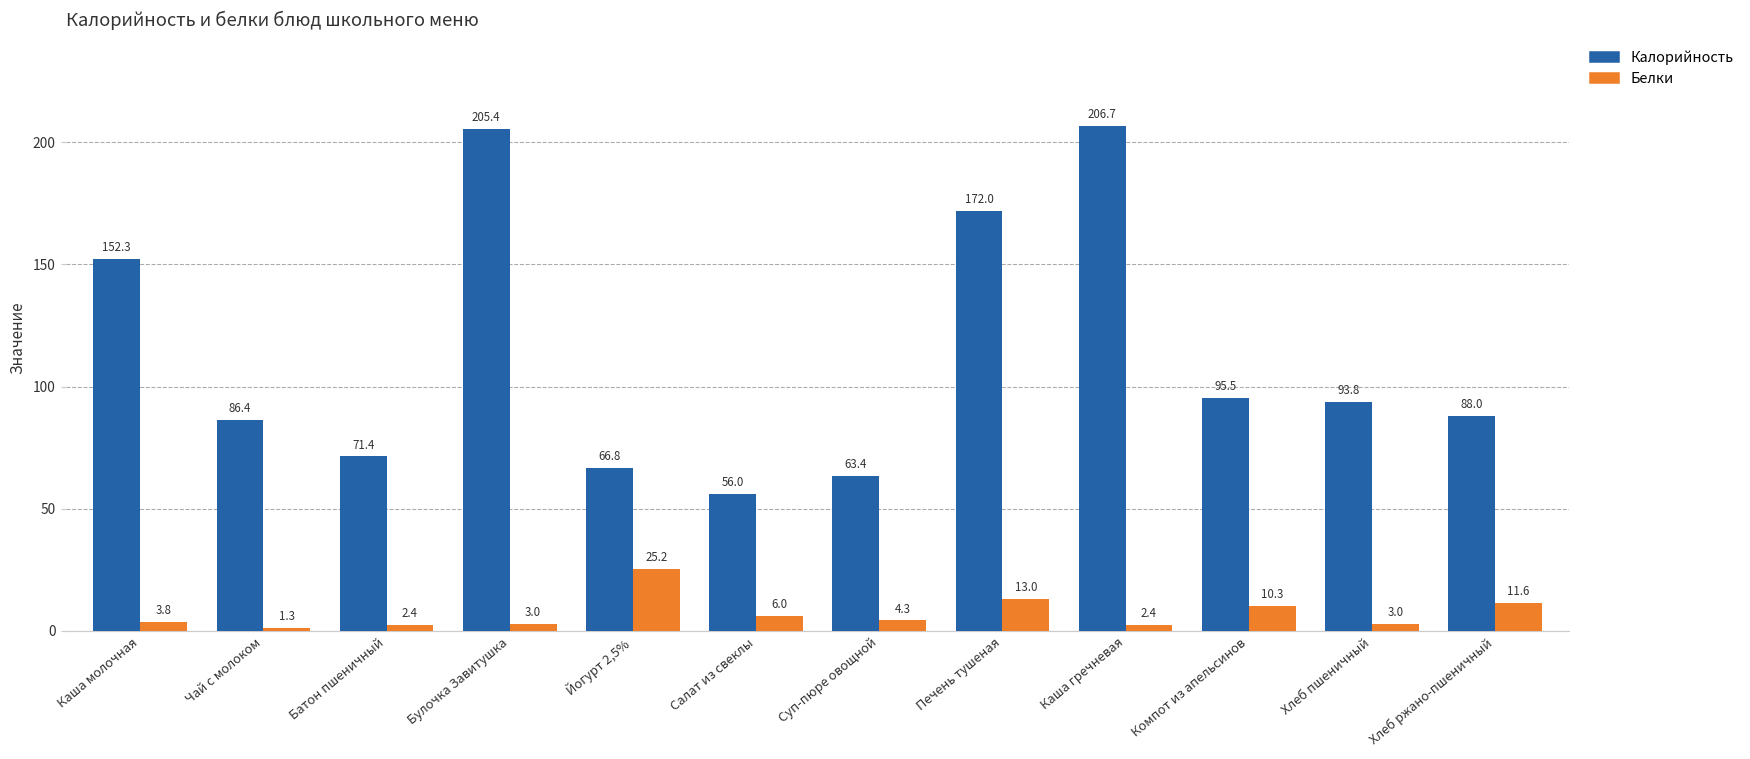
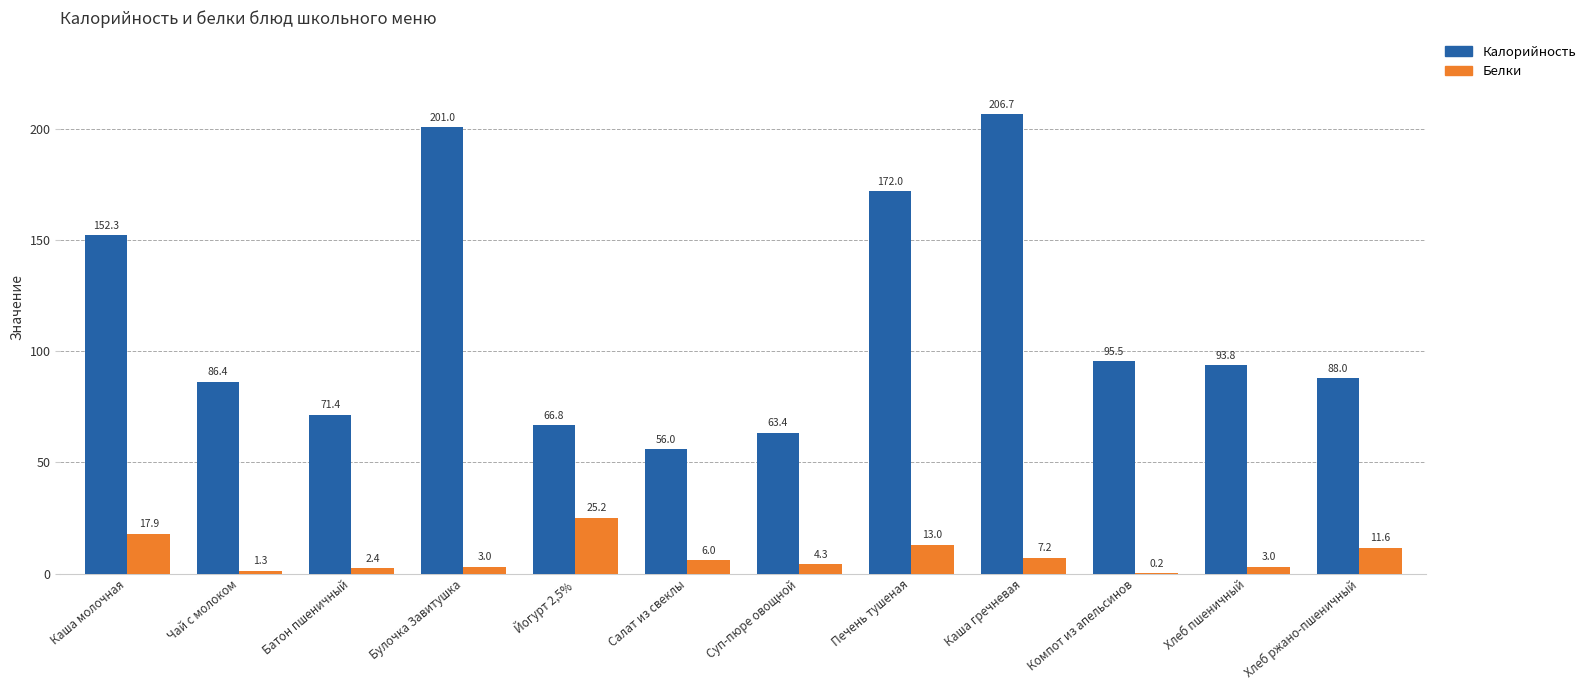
  {
    "Калорийность": {
      "Каша молочная": 152.3,
      "Чай с молоком": 86.4,
      "Батон пшеничный": 71.4,
-     "Булочка Завитушка": 205.4,
+     "Булочка Завитушка": 201.0,
      "Йогурт 2,5%": 66.8,
      "Салат из свеклы": 56.0,
      "Суп-пюре овощной": 63.4,
      "Печень тушеная": 172.0,
      "Каша гречневая": 206.7,
      "Компот из апельсинов": 95.5,
      "Хлеб пшеничный": 93.8,
      "Хлеб ржано-пшеничный": 88.0
    },
    "Белки": {
-     "Каша молочная": 3.8,
+     "Каша молочная": 17.9,
      "Чай с молоком": 1.3,
      "Батон пшеничный": 2.4,
      "Булочка Завитушка": 3.0,
      "Йогурт 2,5%": 25.2,
      "Салат из свеклы": 6.0,
      "Суп-пюре овощной": 4.3,
      "Печень тушеная": 13.0,
-     "Каша гречневая": 2.4,
-     "Компот из апельсинов": 10.3,
+     "Каша гречневая": 7.2,
+     "Компот из апельсинов": 0.2,
      "Хлеб пшеничный": 3.0,
      "Хлеб ржано-пшеничный": 11.6
    }
  }
